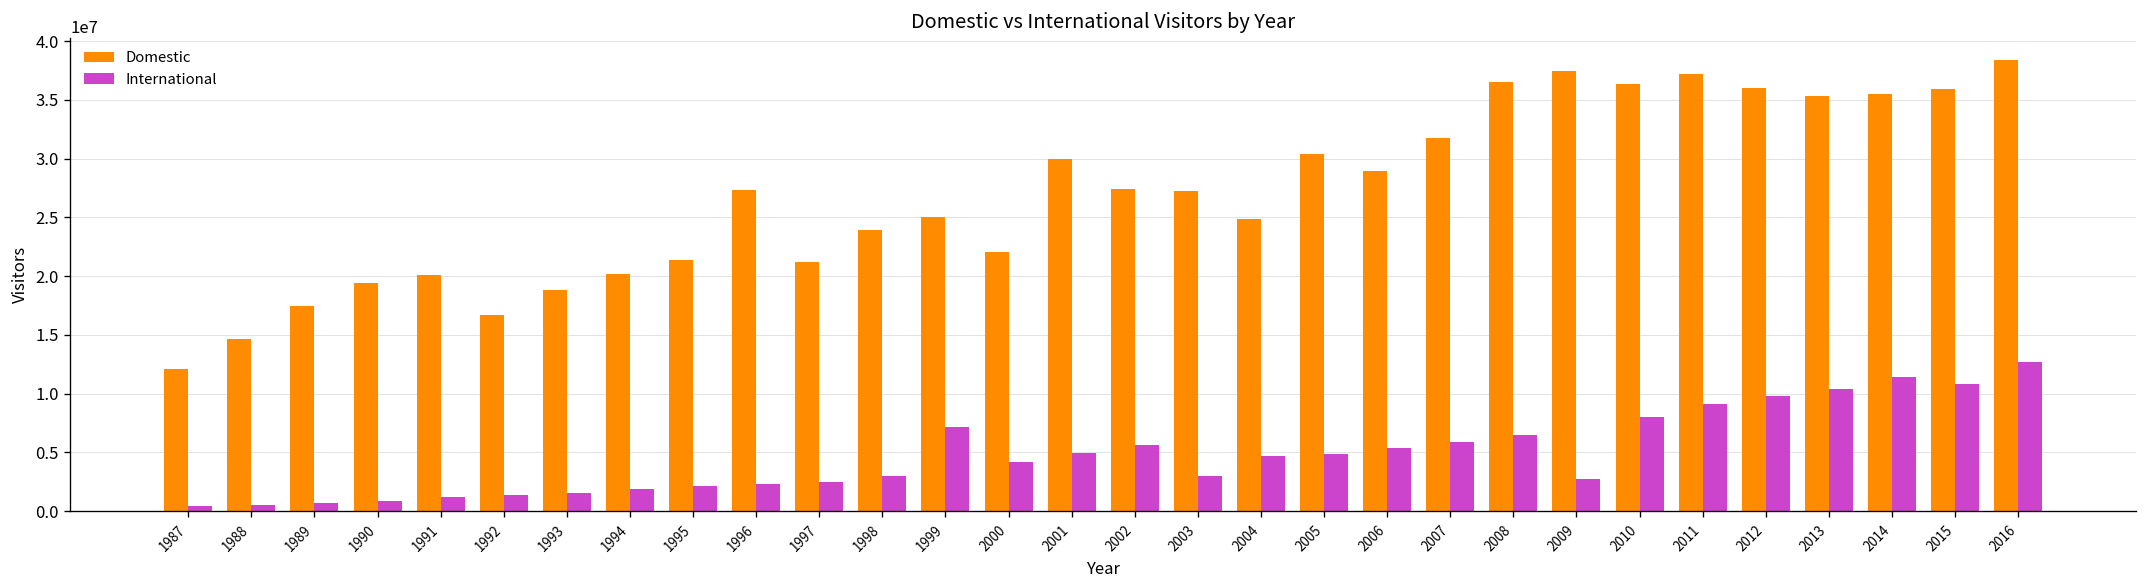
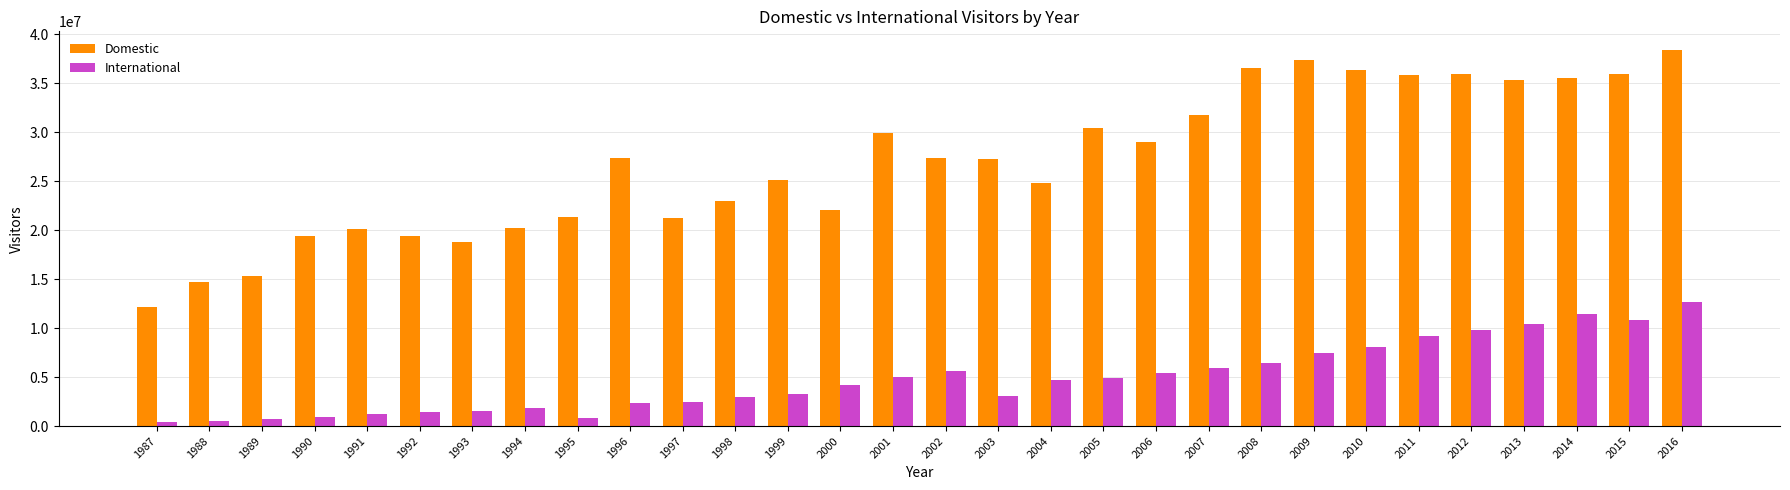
  {
    "Domestic": {
      "1987": 12000000,
      "1988": 15000000,
-     "1989": 17000000,
+     "1989": 15000000,
      "1990": 19000000,
      "1991": 20000000,
-     "1992": 17000000,
+     "1992": 19000000,
      "1993": 19000000,
      "1994": 20000000,
      "1995": 21000000,
      "1996": 27000000,
      "1997": 21000000,
-     "1998": 24000000,
+     "1998": 23000000,
      "1999": 25000000,
      "2000": 22000000,
      "2001": 30000000,
      "2002": 27000000,
      "2003": 27000000,
      "2004": 25000000,
      "2005": 30000000,
      "2006": 29000000,
      "2007": 32000000,
      "2008": 36000000,
      "2009": 37000000,
      "2010": 36000000,
-     "2011": 37000000,
+     "2011": 36000000,
      "2012": 36000000,
      "2013": 35000000,
      "2014": 36000000,
      "2015": 36000000,
      "2016": 38000000
    },
    "International": {
      "1987": 0,
      "1988": 1000000,
      "1989": 1000000,
      "1990": 1000000,
      "1991": 1000000,
      "1992": 1000000,
      "1993": 2000000,
      "1994": 2000000,
-     "1995": 2000000,
+     "1995": 1000000,
      "1996": 2000000,
      "1997": 2000000,
      "1998": 3000000,
-     "1999": 7000000,
+     "1999": 3000000,
      "2000": 4000000,
      "2001": 5000000,
      "2002": 6000000,
      "2003": 3000000,
      "2004": 5000000,
      "2005": 5000000,
      "2006": 5000000,
      "2007": 6000000,
      "2008": 6000000,
-     "2009": 3000000,
+     "2009": 7000000,
      "2010": 8000000,
      "2011": 9000000,
      "2012": 10000000,
      "2013": 10000000,
      "2014": 11000000,
      "2015": 11000000,
      "2016": 13000000
    }
  }
